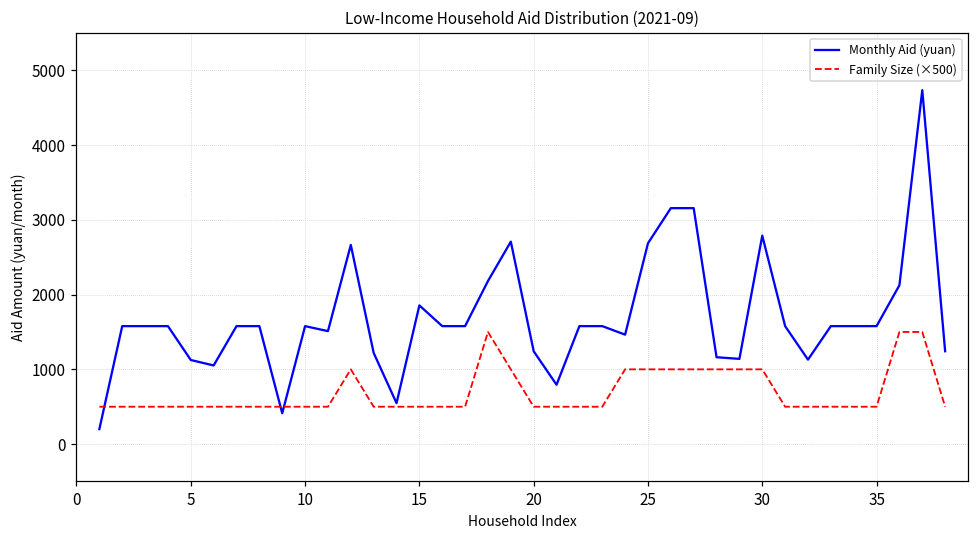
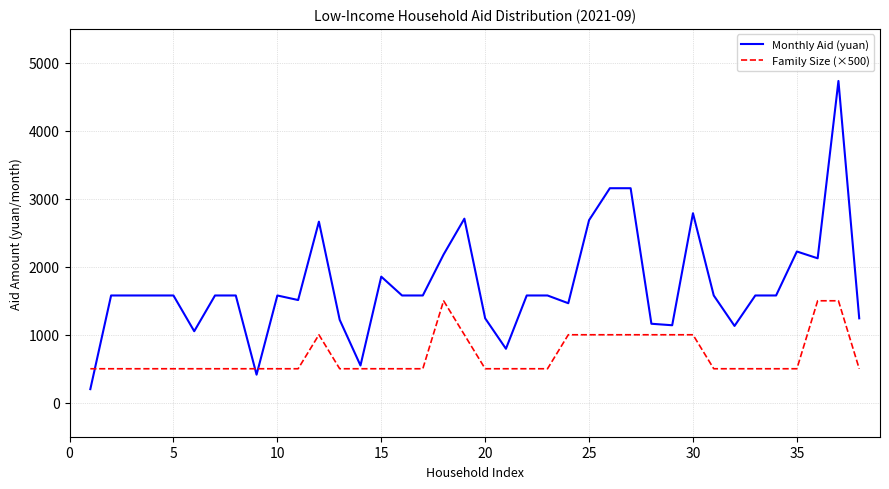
  {
    "Monthly Aid (yuan)": {
-     "5": 1100,
+     "5": 1600,
      "10": 1600,
      "15": 1900,
      "20": 1200,
      "25": 2700,
      "30": 2800,
-     "35": 1600
+     "35": 2200
    },
    "Family Size (×500)": {
      "5": 500,
      "10": 500,
      "15": 500,
      "20": 500,
      "25": 1000,
      "30": 1000,
      "35": 500
    }
  }
